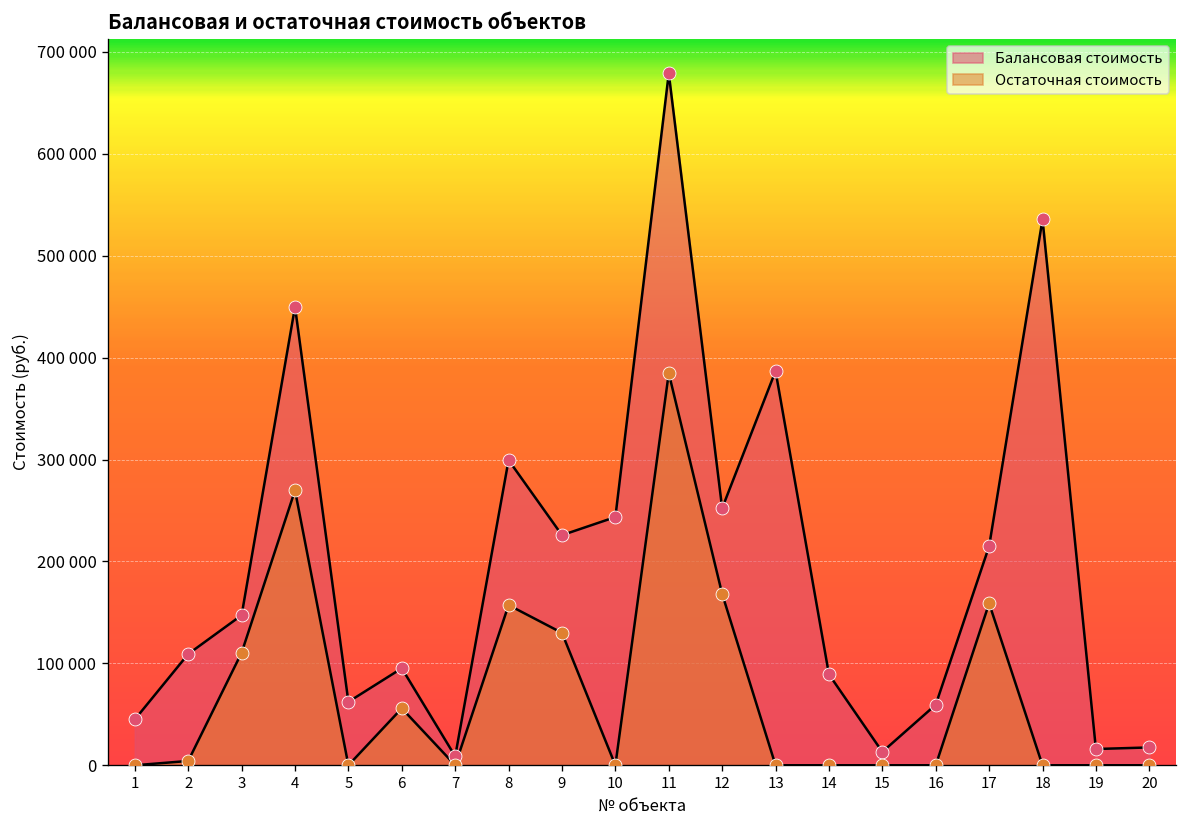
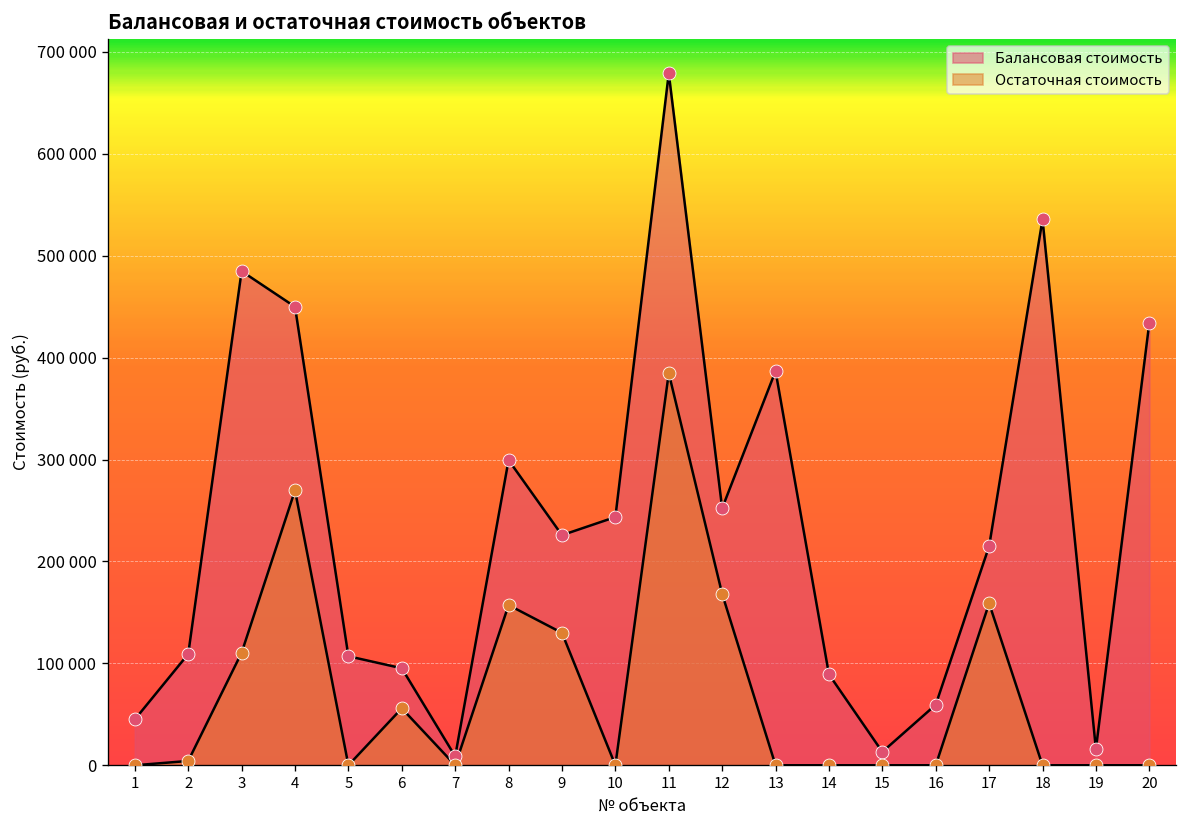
  {
    "Балансовая стоимость": {
      "1": 40000,
      "2": 110000,
-     "3": 150000,
+     "3": 480000,
      "4": 450000,
-     "5": 60000,
+     "5": 110000,
      "6": 100000,
      "7": 10000,
      "8": 300000,
      "9": 230000,
      "10": 240000,
      "11": 680000,
      "12": 250000,
      "13": 390000,
      "14": 90000,
      "15": 10000,
      "16": 60000,
      "17": 210000,
      "18": 540000,
      "19": 20000,
-     "20": 20000
+     "20": 430000
    },
    "Остаточная стоимость": {
      "1": 0,
      "2": 0,
      "3": 110000,
      "4": 270000,
      "5": 0,
      "6": 60000,
      "7": 0,
      "8": 160000,
      "9": 130000,
      "10": 0,
      "11": 380000,
      "12": 170000,
      "13": 0,
      "14": 0,
      "15": 0,
      "16": 0,
      "17": 160000,
      "18": 0,
      "19": 0,
      "20": 0
    }
  }
